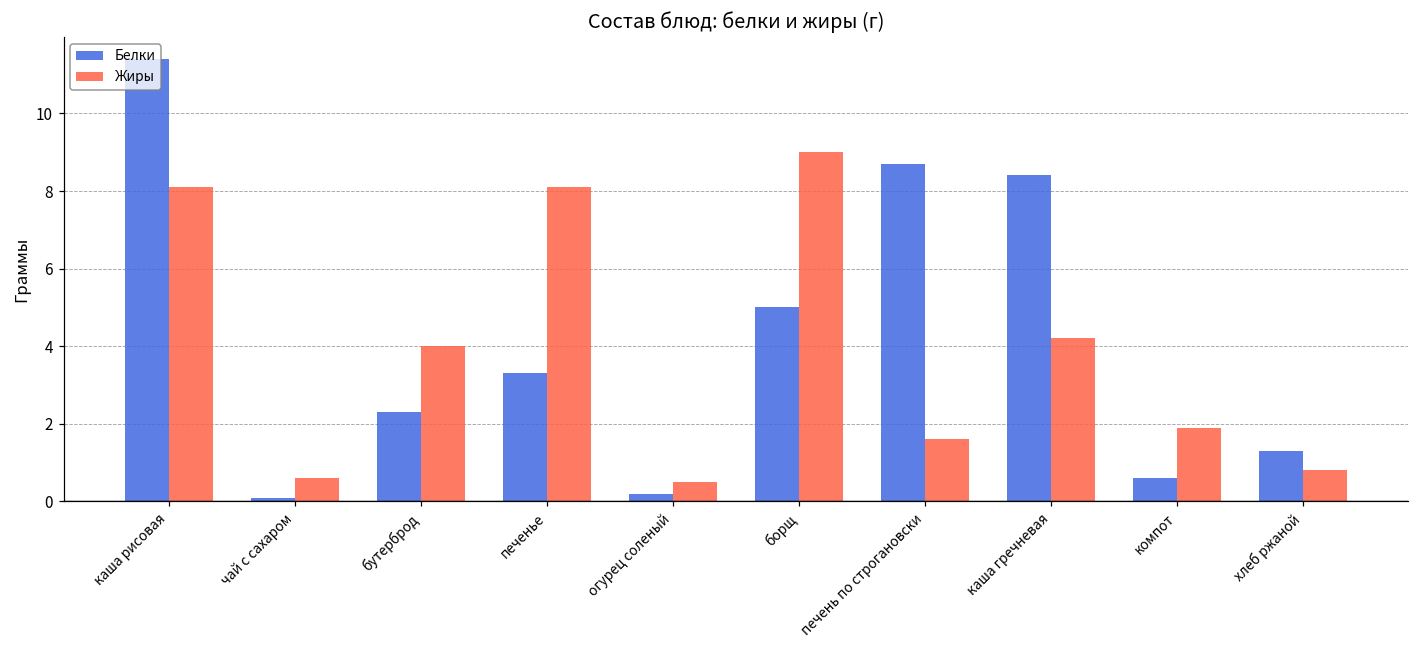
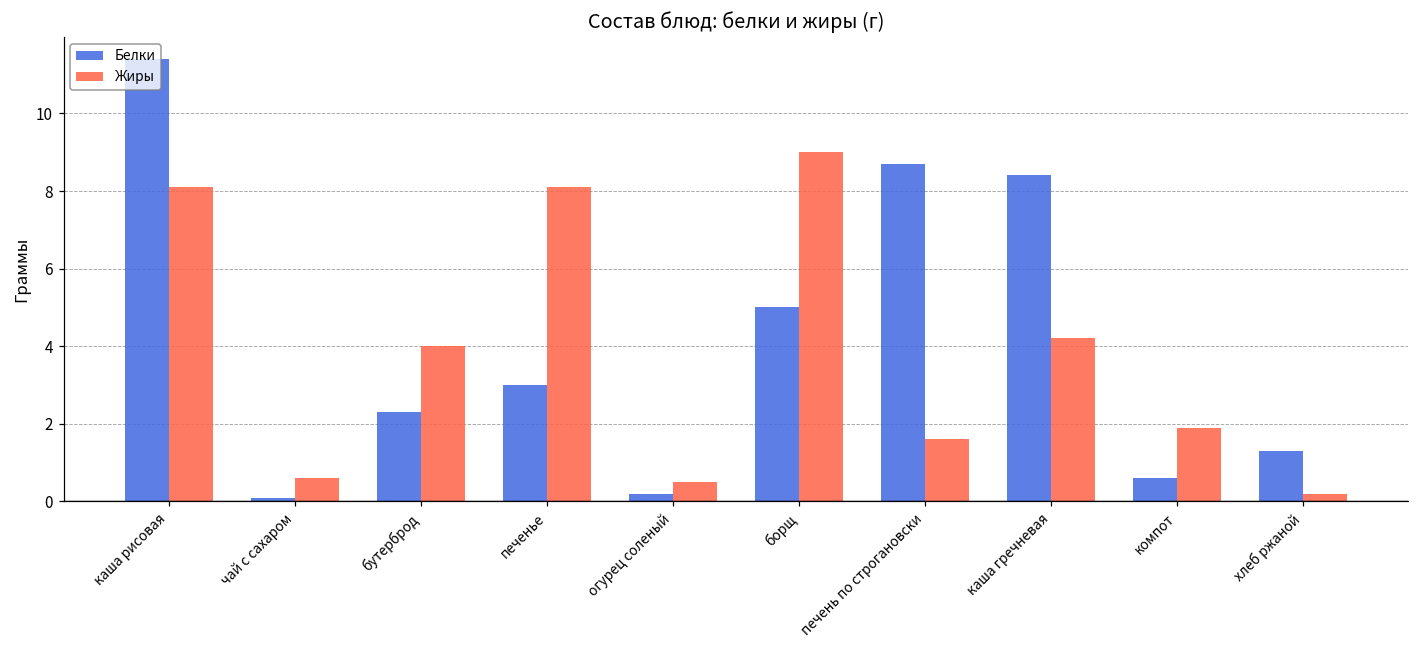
  {
    "Белки": {
      "чай с сахаром": 0.1,
      "бутерброд": 2.3,
-     "печенье": 3.3,
+     "печенье": 3.0,
      "огурец соленый": 0.2,
      "борщ": 5.0,
      "печень по строгановски": 8.7,
      "каша гречневая": 8.4,
      "компот": 0.6,
      "хлеб ржаной": 1.3
    },
    "Жиры": {
      "каша рисовая": 8.1,
      "чай с сахаром": 0.6,
      "бутерброд": 4.0,
      "печенье": 8.1,
      "огурец соленый": 0.5,
      "борщ": 9.0,
      "печень по строгановски": 1.6,
      "каша гречневая": 4.2,
      "компот": 1.9,
-     "хлеб ржаной": 0.8
+     "хлеб ржаной": 0.2
    }
  }
